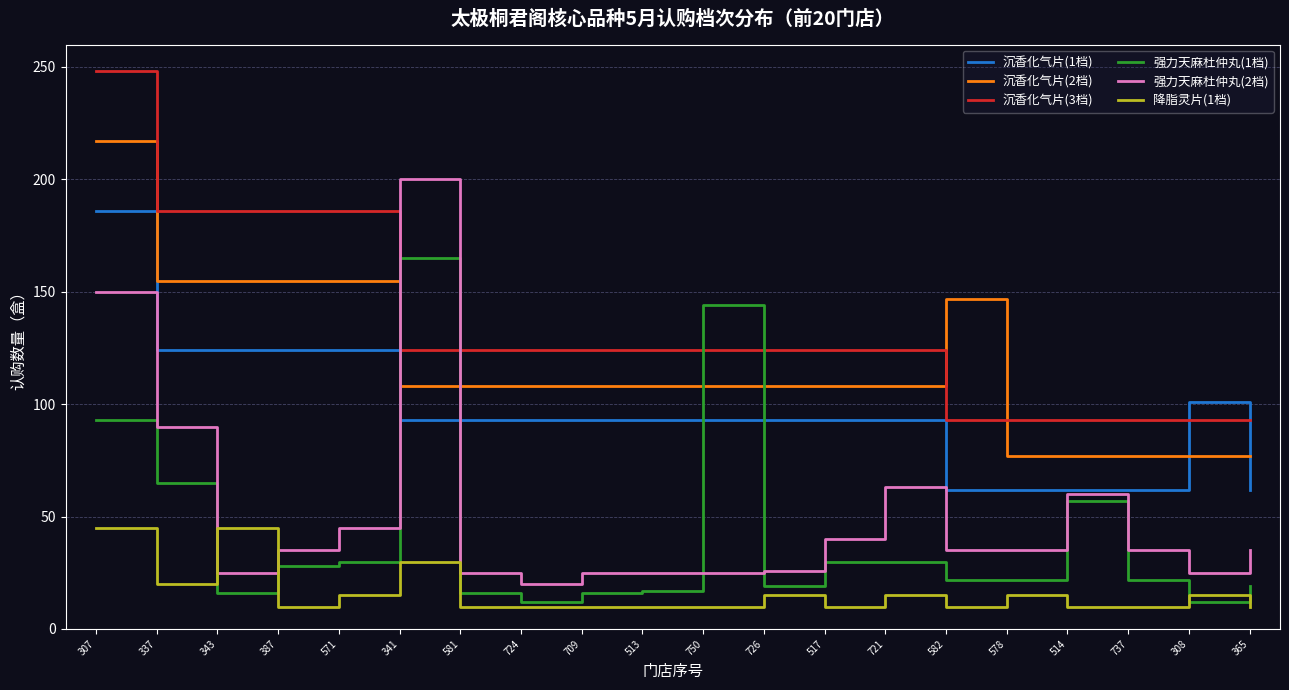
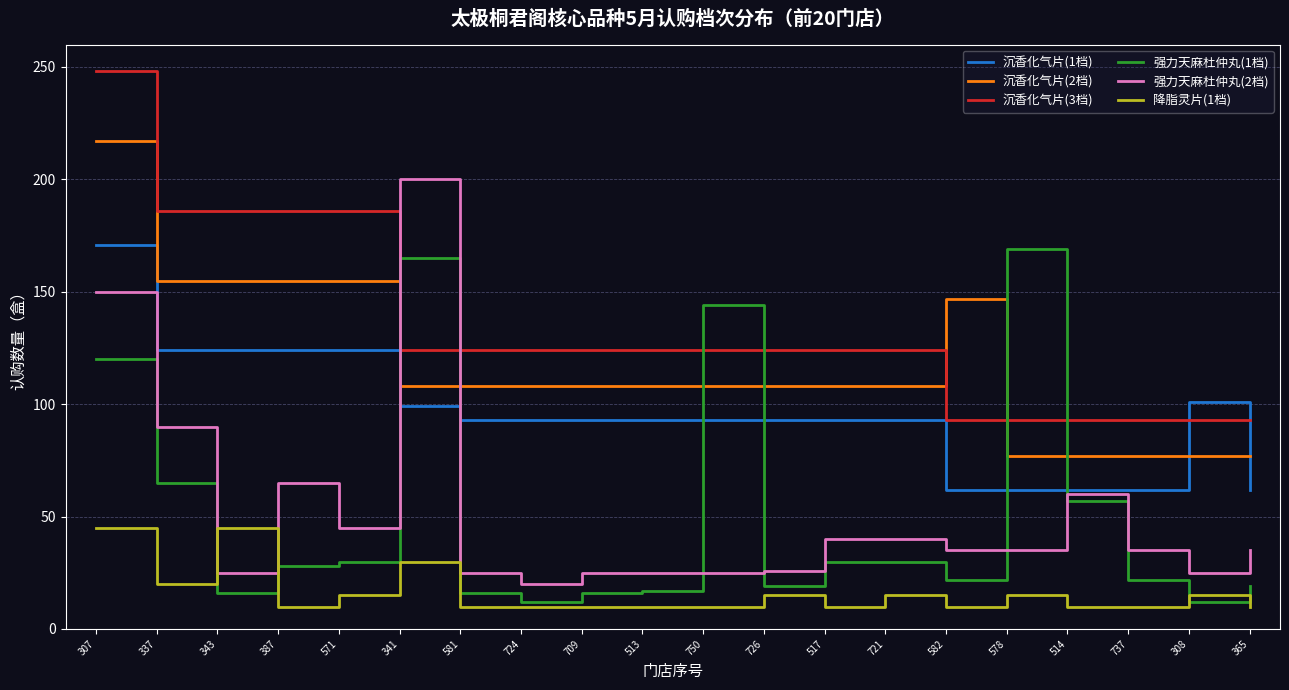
  {
    "沉香化气片(1档)": {
-     "307": 186,
+     "307": 171,
      "337": 124,
      "343": 124,
      "387": 124,
      "571": 124,
-     "341": 93,
+     "341": 99,
      "581": 93,
      "724": 93,
      "709": 93,
      "513": 93,
      "750": 93,
      "726": 93,
      "517": 93,
      "721": 93,
      "582": 62,
      "578": 62,
      "514": 62,
      "737": 62,
      "308": 101,
      "365": 62
    },
    "沉香化气片(2档)": {
      "307": 217,
      "337": 155,
      "343": 155,
      "387": 155,
      "571": 155,
      "341": 108,
      "581": 108,
      "724": 108,
      "709": 108,
      "513": 108,
      "750": 108,
      "726": 108,
      "517": 108,
      "721": 108,
      "582": 147,
      "578": 77,
      "514": 77,
      "737": 77,
      "308": 77,
      "365": 77
    },
    "沉香化气片(3档)": {
      "307": 248,
      "337": 186,
      "343": 186,
      "387": 186,
      "571": 186,
      "341": 124,
      "581": 124,
      "724": 124,
      "709": 124,
      "513": 124,
      "750": 124,
      "726": 124,
      "517": 124,
      "721": 124,
      "582": 93,
      "578": 93,
      "514": 93,
      "737": 93,
      "308": 93,
      "365": 93
    },
    "强力天麻杜仲丸(1档)": {
-     "307": 93,
+     "307": 120,
      "337": 65,
      "343": 16,
      "387": 28,
      "571": 30,
      "341": 165,
      "581": 16,
      "724": 12,
      "709": 16,
      "513": 17,
      "750": 144,
      "726": 19,
      "517": 30,
      "721": 30,
      "582": 22,
-     "578": 22,
+     "578": 169,
      "514": 57,
      "737": 22,
      "308": 12,
      "365": 19
    },
    "强力天麻杜仲丸(2档)": {
      "307": 150,
      "337": 90,
      "343": 25,
-     "387": 35,
+     "387": 65,
      "571": 45,
      "341": 200,
      "581": 25,
      "724": 20,
      "709": 25,
      "513": 25,
      "750": 25,
      "726": 26,
      "517": 40,
-     "721": 63,
+     "721": 40,
      "582": 35,
      "578": 35,
      "514": 60,
      "737": 35,
      "308": 25,
      "365": 35
    },
    "降脂灵片(1档)": {
      "307": 45,
      "337": 20,
      "343": 45,
      "387": 10,
      "571": 15,
      "341": 30,
      "581": 10,
      "724": 10,
      "709": 10,
      "513": 10,
      "750": 10,
      "726": 15,
      "517": 10,
      "721": 15,
      "582": 10,
      "578": 15,
      "514": 10,
      "737": 10,
      "308": 15,
      "365": 10
    }
  }
